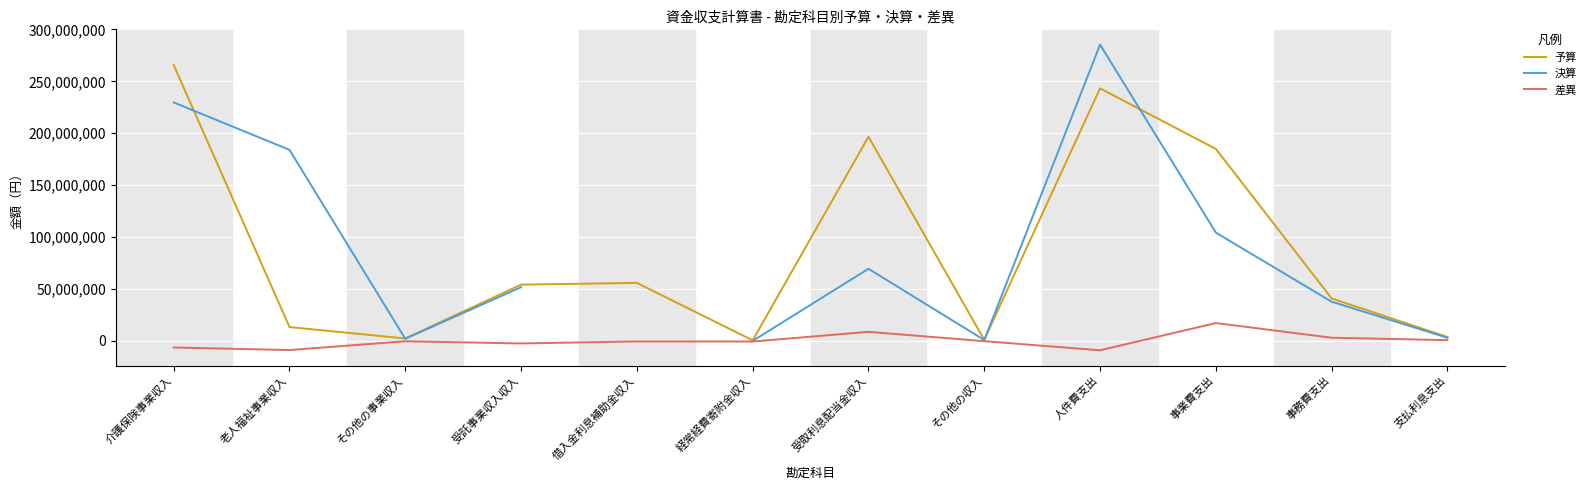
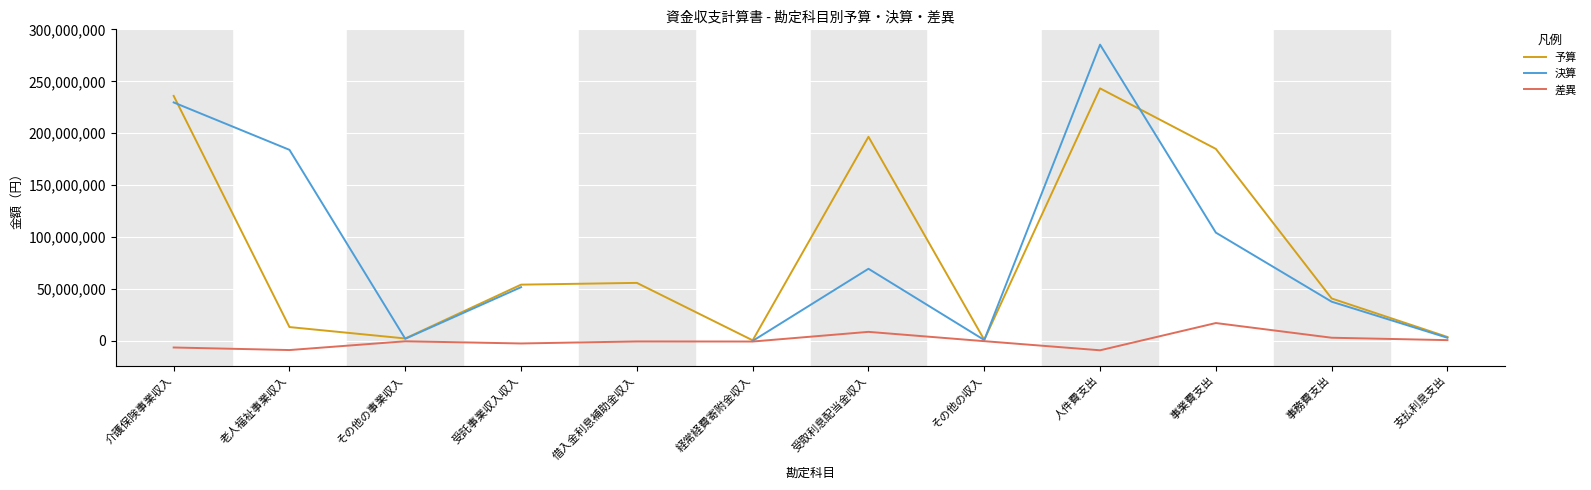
  {
    "予算": {
-     "介護保険事業収入": "266,000,000",
+     "介護保険事業収入": "236,000,000",
      "老人福祉事業収入": "13,000,000",
      "受託事業収入収入": "54,000,000",
      "借入金利息補助金収入": "56,000,000",
      "受取利息配当金収入": "197,000,000",
      "人件費支出": "243,000,000",
      "事業費支出": "185,000,000",
      "事務費支出": "41,000,000"
    },
    "決算": {
      "介護保険事業収入": "230,000,000",
      "老人福祉事業収入": "184,000,000",
      "受託事業収入収入": "52,000,000",
      "受取利息配当金収入": "69,000,000",
      "人件費支出": "285,000,000",
      "事業費支出": "104,000,000",
      "事務費支出": "38,000,000"
    },
    "差異": {
      "介護保険事業収入": "-6,000,000",
      "老人福祉事業収入": "-9,000,000",
      "受託事業収入収入": "-2,000,000",
      "借入金利息補助金収入": "0",
      "受取利息配当金収入": "9,000,000",
      "人件費支出": "-9,000,000",
      "事業費支出": "17,000,000",
      "事務費支出": "3,000,000"
    }
  }
